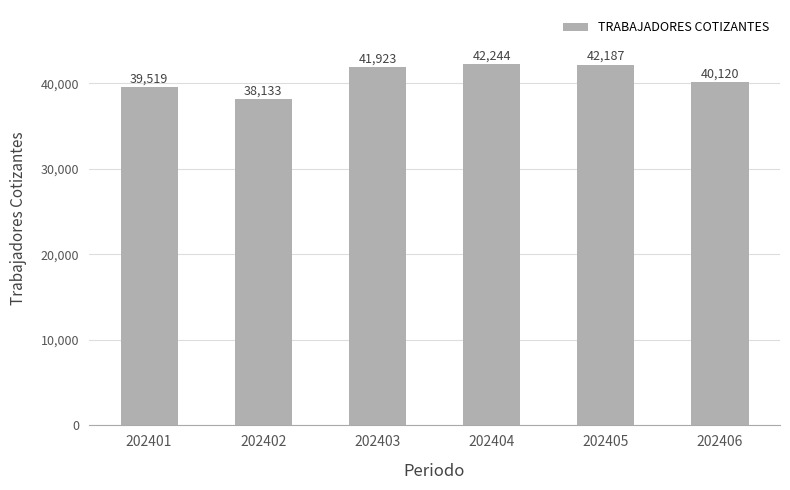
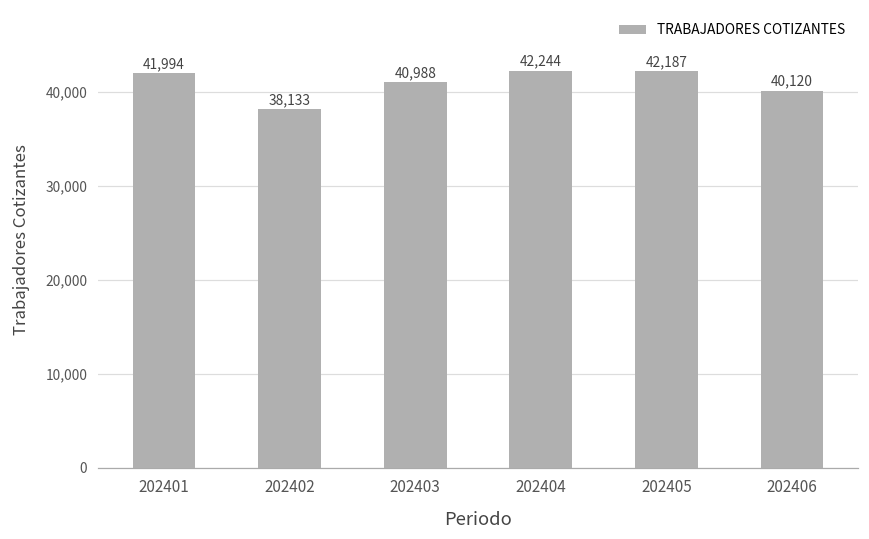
  {
-   "202401": "39,519",
+   "202401": "41,994",
    "202402": "38,133",
-   "202403": "41,923",
+   "202403": "40,988",
    "202404": "42,244",
    "202405": "42,187",
    "202406": "40,120"
  }
